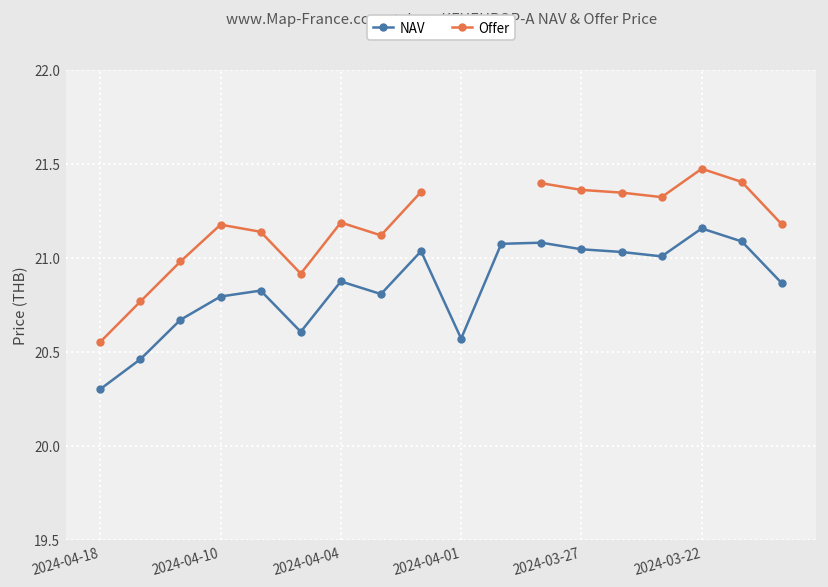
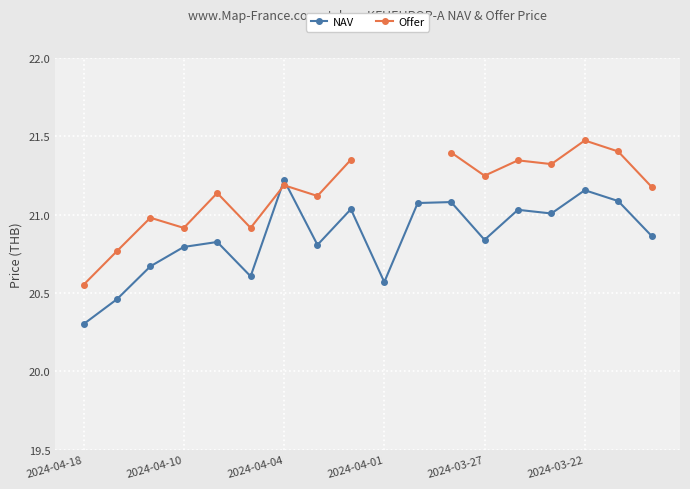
  {
    "NAV": {
      "2024-04-18": 20.30,
      "2024-04-10": 20.79,
-     "2024-04-04": 20.87,
+     "2024-04-04": 21.22,
      "2024-04-01": 20.57,
-     "2024-03-27": 21.04,
+     "2024-03-27": 20.84,
      "2024-03-22": 21.16
    },
    "Offer": {
      "2024-04-18": 20.55,
-     "2024-04-10": 21.18,
+     "2024-04-10": 20.91,
      "2024-04-04": 21.19,
-     "2024-03-27": 21.36,
+     "2024-03-27": 21.25,
      "2024-03-22": 21.47
    }
  }
